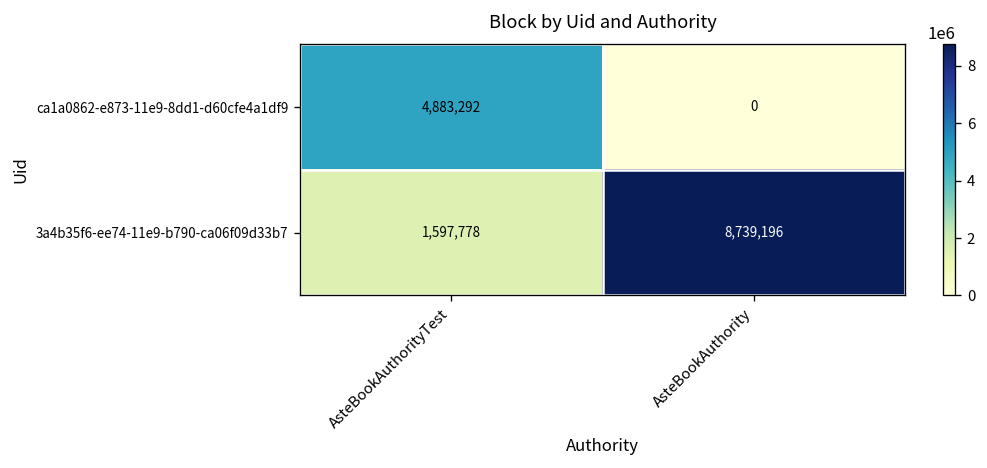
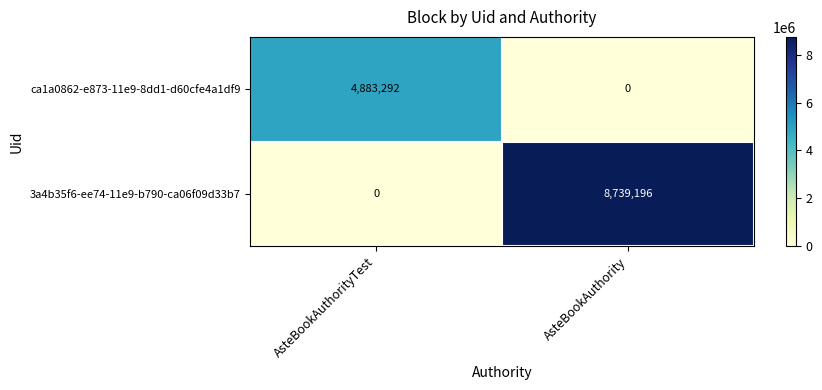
  {
    "ca1a0862-e873-11e9-8dd1-d60cfe4a1df9": {
      "AsteBookAuthorityTest": "4,883,292",
      "AsteBookAuthority": "0"
    },
    "3a4b35f6-ee74-11e9-b790-ca06f09d33b7": {
-     "AsteBookAuthorityTest": "1,597,778",
+     "AsteBookAuthorityTest": "0",
      "AsteBookAuthority": "8,739,196"
    }
  }
